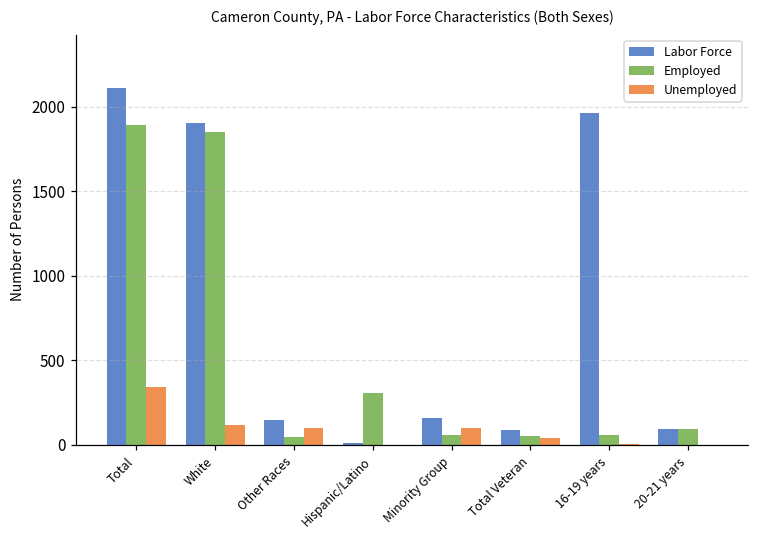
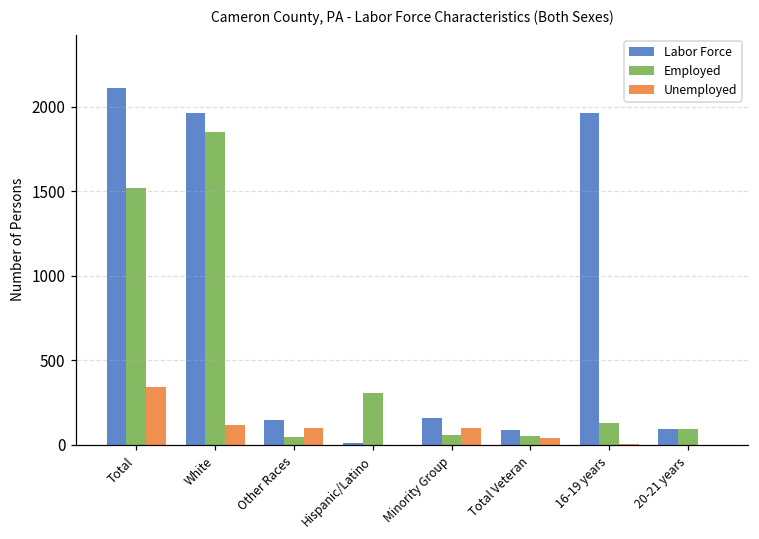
  {
    "Labor Force": {
      "Total": 2110,
-     "White": 1910,
+     "White": 1960,
      "Other Races": 150,
      "Minority Group": 160,
      "Total Veteran": 90,
      "16-19 years": 1960,
      "20-21 years": 90
    },
    "Employed": {
-     "Total": 1890,
+     "Total": 1520,
      "White": 1850,
      "Other Races": 50,
      "Hispanic/Latino": 310,
      "Minority Group": 60,
      "Total Veteran": 50,
-     "16-19 years": 60,
+     "16-19 years": 130,
      "20-21 years": 90
    },
    "Unemployed": {
      "Total": 340,
      "White": 110,
      "Other Races": 100,
      "Hispanic/Latino": 0,
      "Minority Group": 100,
      "Total Veteran": 40,
      "20-21 years": 0
    }
  }
